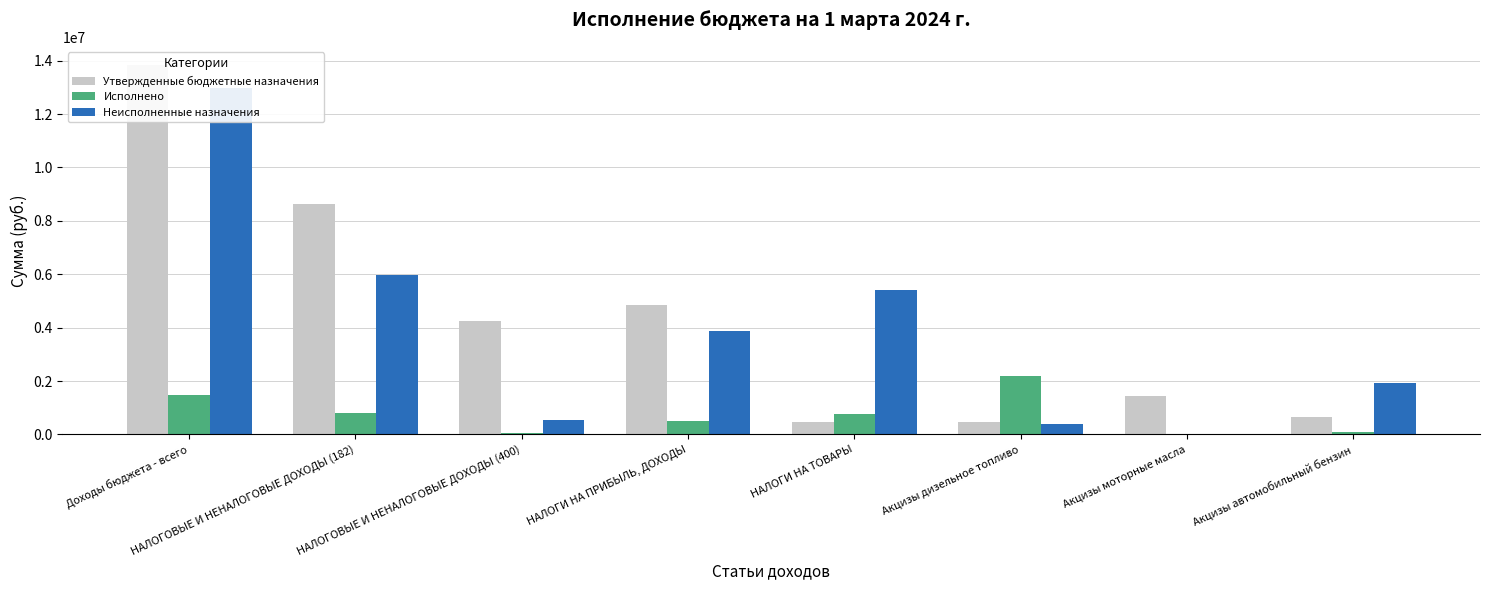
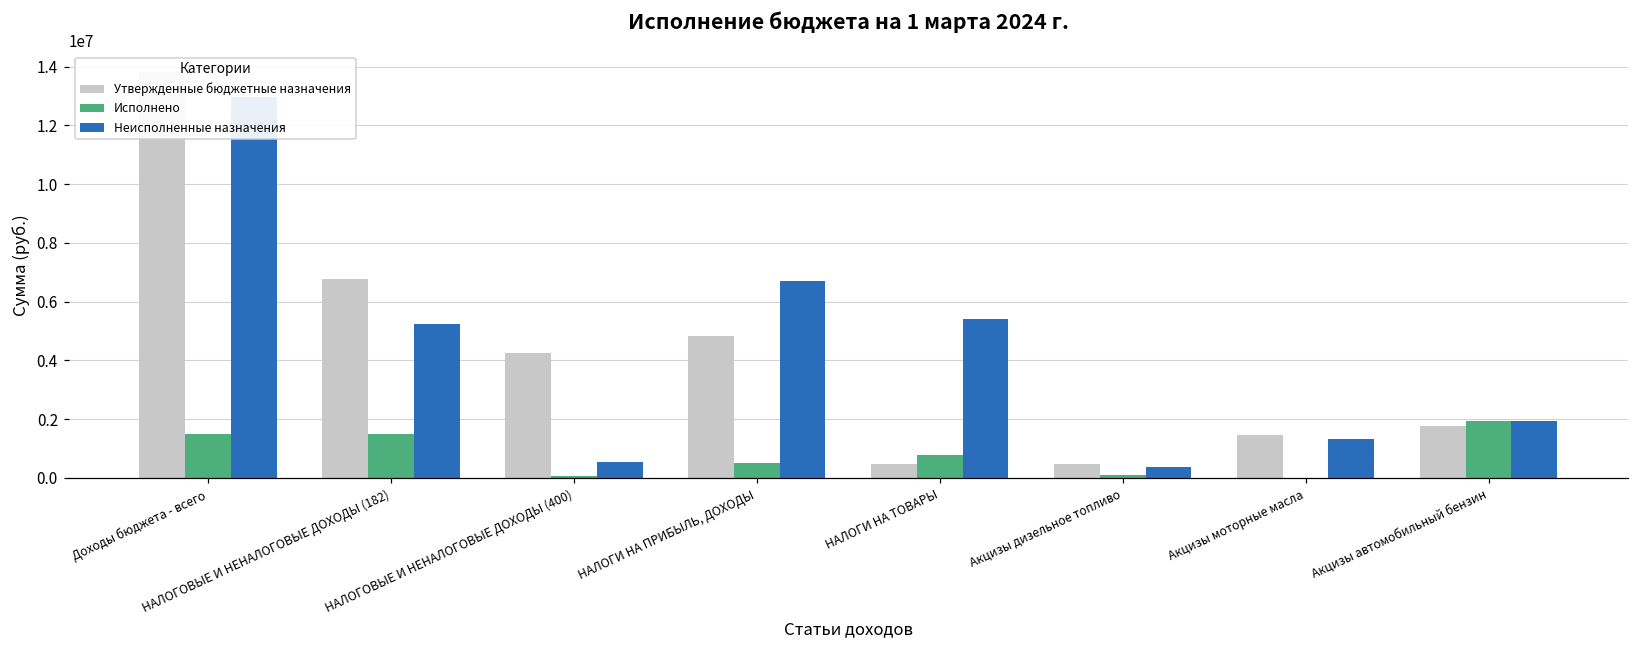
  {
    "Утвержденные бюджетные назначения": {
-     "НАЛОГОВЫЕ И НЕНАЛОГОВЫЕ ДОХОДЫ (182)": 8600000,
+     "НАЛОГОВЫЕ И НЕНАЛОГОВЫЕ ДОХОДЫ (182)": 6800000,
      "НАЛОГОВЫЕ И НЕНАЛОГОВЫЕ ДОХОДЫ (400)": 4200000,
      "НАЛОГИ НА ПРИБЫЛЬ, ДОХОДЫ": 4800000,
      "НАЛОГИ НА ТОВАРЫ": 500000,
      "Акцизы дизельное топливо": 500000,
      "Акцизы моторные масла": 1500000,
-     "Акцизы автомобильный бензин": 700000
+     "Акцизы автомобильный бензин": 1800000
    },
    "Исполнено": {
      "Доходы бюджета - всего": 1500000,
-     "НАЛОГОВЫЕ И НЕНАЛОГОВЫЕ ДОХОДЫ (182)": 800000,
+     "НАЛОГОВЫЕ И НЕНАЛОГОВЫЕ ДОХОДЫ (182)": 1500000,
      "НАЛОГИ НА ПРИБЫЛЬ, ДОХОДЫ": 500000,
      "НАЛОГИ НА ТОВАРЫ": 800000,
-     "Акцизы дизельное топливо": 2200000,
-     "Акцизы автомобильный бензин": 100000
+     "Акцизы дизельное топливо": 100000,
+     "Акцизы автомобильный бензин": 1900000
    },
    "Неисполненные назначения": {
-     "НАЛОГОВЫЕ И НЕНАЛОГОВЫЕ ДОХОДЫ (182)": 6000000,
+     "НАЛОГОВЫЕ И НЕНАЛОГОВЫЕ ДОХОДЫ (182)": 5300000,
      "НАЛОГОВЫЕ И НЕНАЛОГОВЫЕ ДОХОДЫ (400)": 500000,
-     "НАЛОГИ НА ПРИБЫЛЬ, ДОХОДЫ": 3900000,
+     "НАЛОГИ НА ПРИБЫЛЬ, ДОХОДЫ": 6700000,
      "НАЛОГИ НА ТОВАРЫ": 5400000,
      "Акцизы дизельное топливо": 400000,
-     "Акцизы моторные масла": 0,
+     "Акцизы моторные масла": 1300000,
      "Акцизы автомобильный бензин": 1900000
    }
  }
